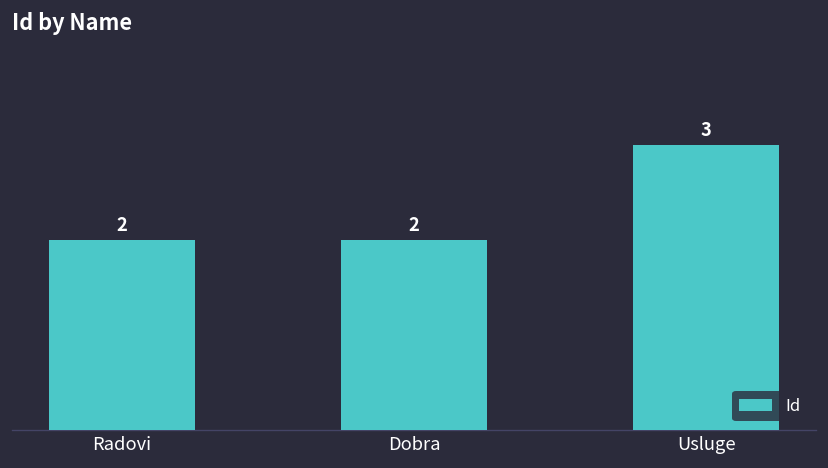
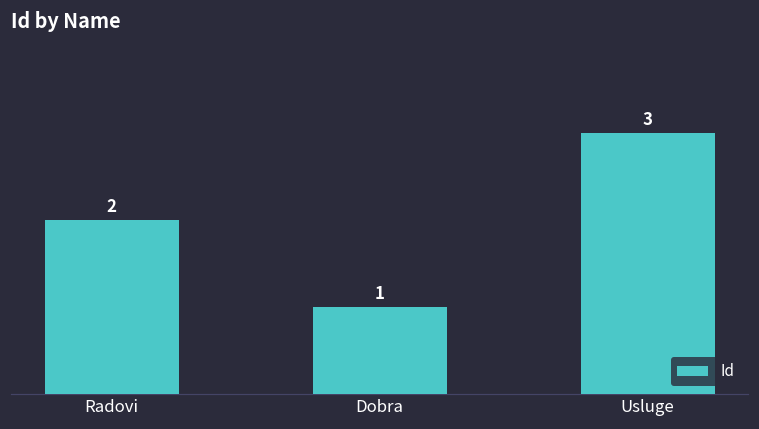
  {
    "Radovi": 2,
-   "Dobra": 2,
+   "Dobra": 1,
    "Usluge": 3
  }
